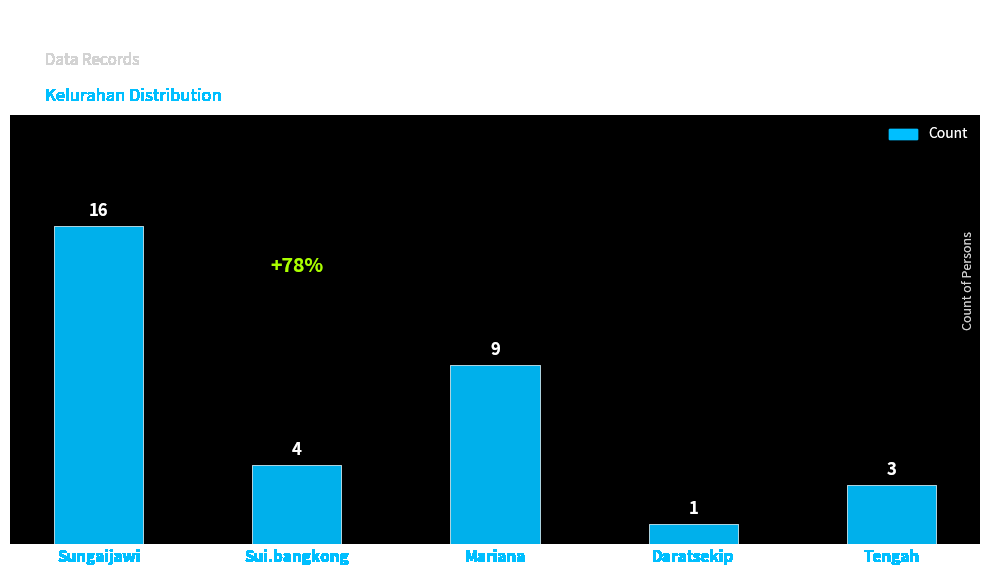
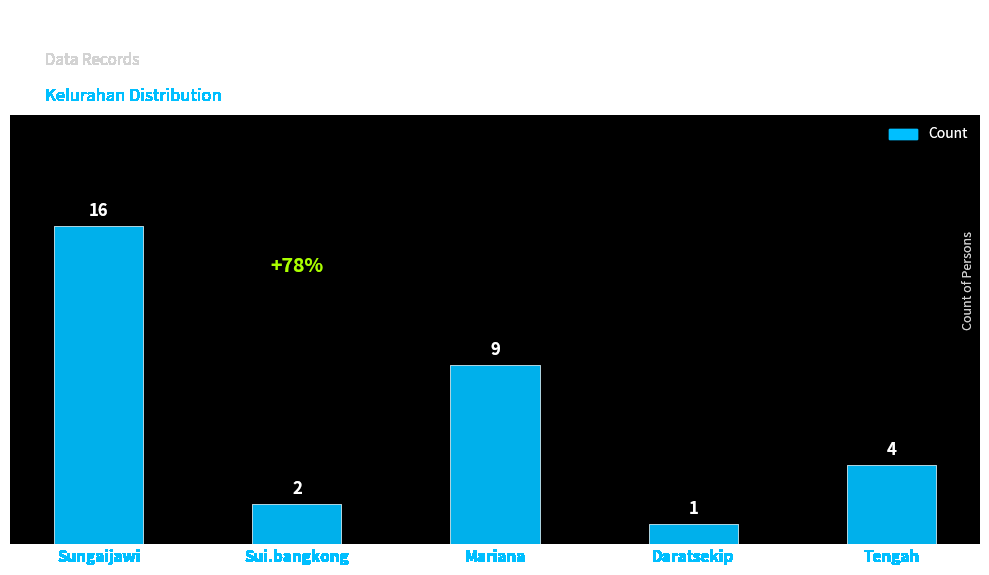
  {
    "Sungaijawi": 16,
-   "Sui.bangkong": 4,
+   "Sui.bangkong": 2,
    "Mariana": 9,
    "Daratsekip": 1,
-   "Tengah": 3
+   "Tengah": 4
  }
